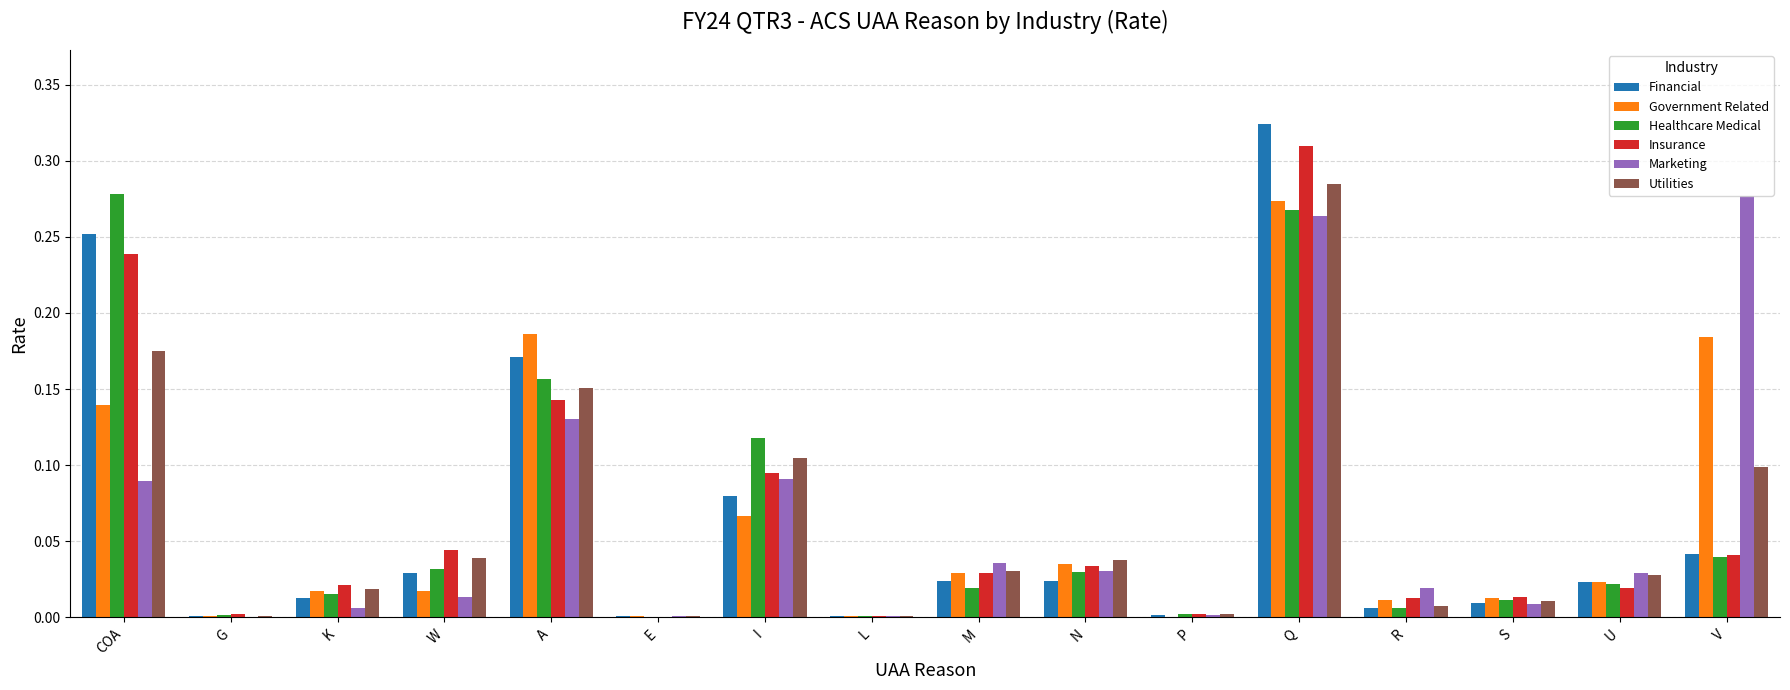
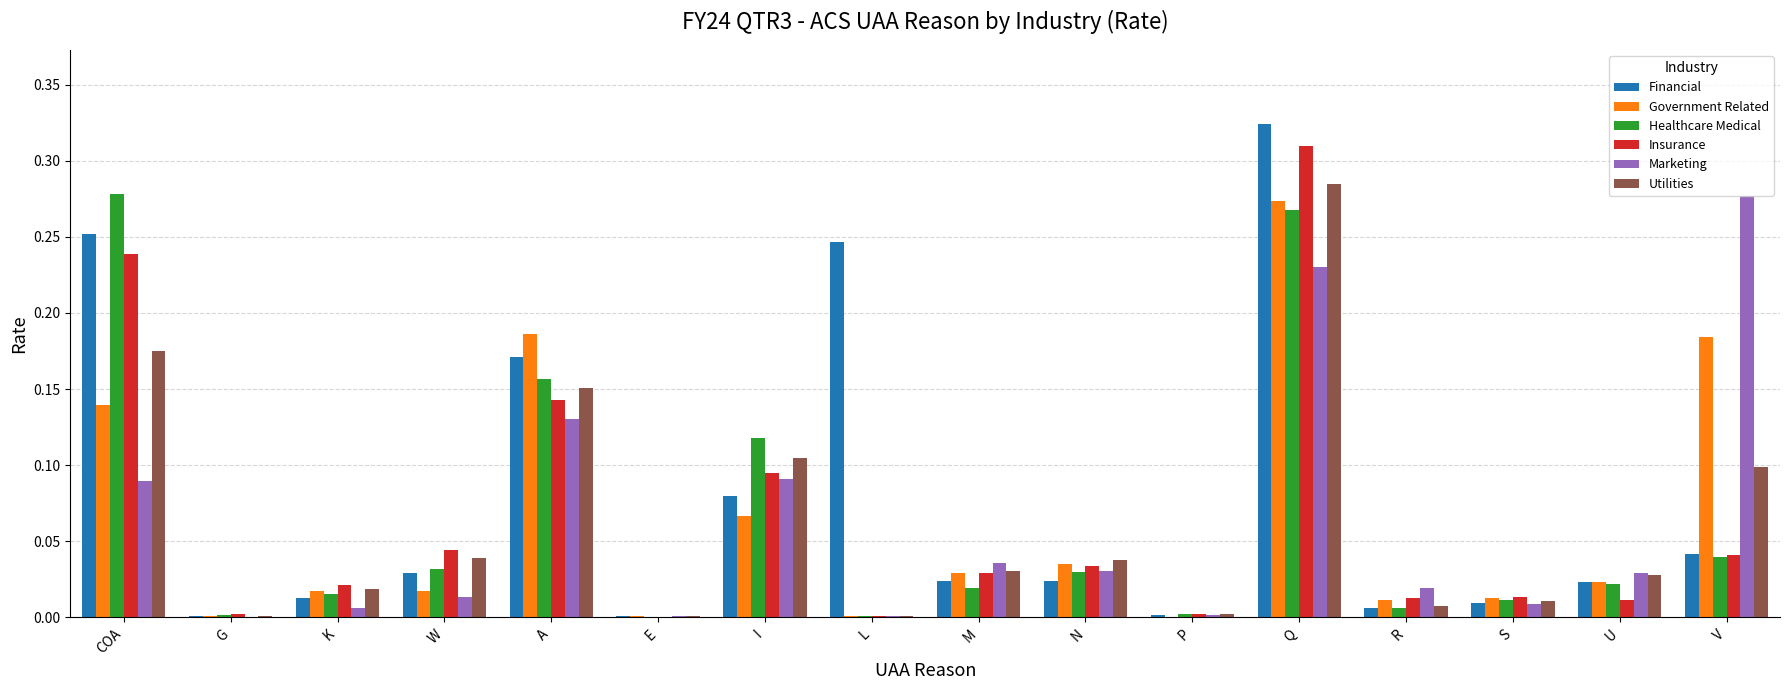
  {
    "Financial": {
      "COA": 0.252,
      "K": 0.013,
      "W": 0.029,
      "A": 0.171,
      "I": 0.080,
-     "L": 0.001,
+     "L": 0.247,
      "M": 0.024,
      "N": 0.024,
      "Q": 0.324,
      "R": 0.006,
      "S": 0.009,
      "U": 0.023,
      "V": 0.041
    },
    "Government Related": {
      "COA": 0.139,
      "K": 0.017,
      "W": 0.017,
      "A": 0.186,
      "I": 0.067,
      "M": 0.029,
      "N": 0.035,
      "Q": 0.274,
      "R": 0.012,
      "S": 0.013,
      "U": 0.023,
      "V": 0.184
    },
    "Healthcare Medical": {
      "COA": 0.278,
      "K": 0.015,
      "W": 0.032,
      "A": 0.156,
      "I": 0.118,
      "M": 0.020,
      "N": 0.030,
      "P": 0.002,
      "Q": 0.268,
      "R": 0.006,
      "S": 0.011,
      "U": 0.022,
      "V": 0.040
    },
    "Insurance": {
      "COA": 0.239,
      "G": 0.002,
      "K": 0.021,
      "W": 0.044,
      "A": 0.143,
      "I": 0.095,
      "M": 0.029,
      "N": 0.034,
      "P": 0.002,
      "Q": 0.310,
      "R": 0.013,
      "S": 0.013,
-     "U": 0.020,
+     "U": 0.011,
      "V": 0.041
    },
    "Marketing": {
      "COA": 0.089,
      "K": 0.006,
      "W": 0.013,
      "A": 0.130,
      "I": 0.091,
      "M": 0.036,
      "N": 0.030,
-     "Q": 0.263,
+     "Q": 0.230,
      "R": 0.019,
      "S": 0.009,
      "U": 0.029
    },
    "Utilities": {
      "COA": 0.175,
      "K": 0.018,
      "W": 0.039,
      "A": 0.151,
      "I": 0.104,
      "M": 0.031,
      "N": 0.038,
      "P": 0.002,
      "Q": 0.285,
      "R": 0.007,
      "S": 0.011,
      "U": 0.028,
      "V": 0.099
    }
  }
